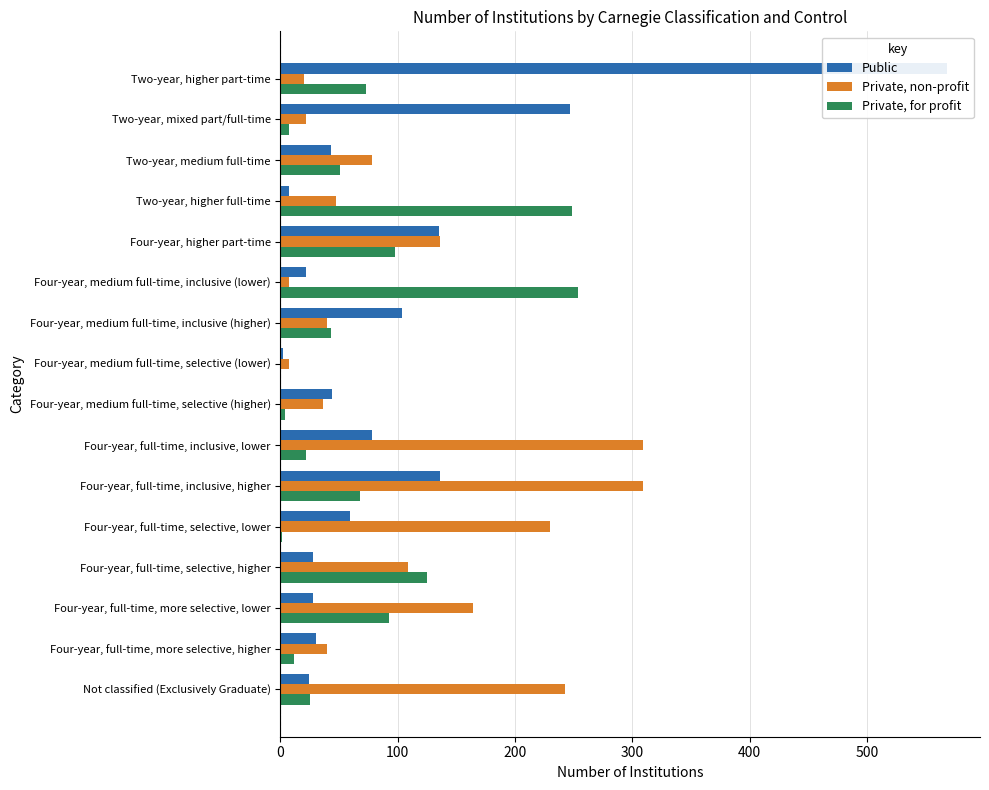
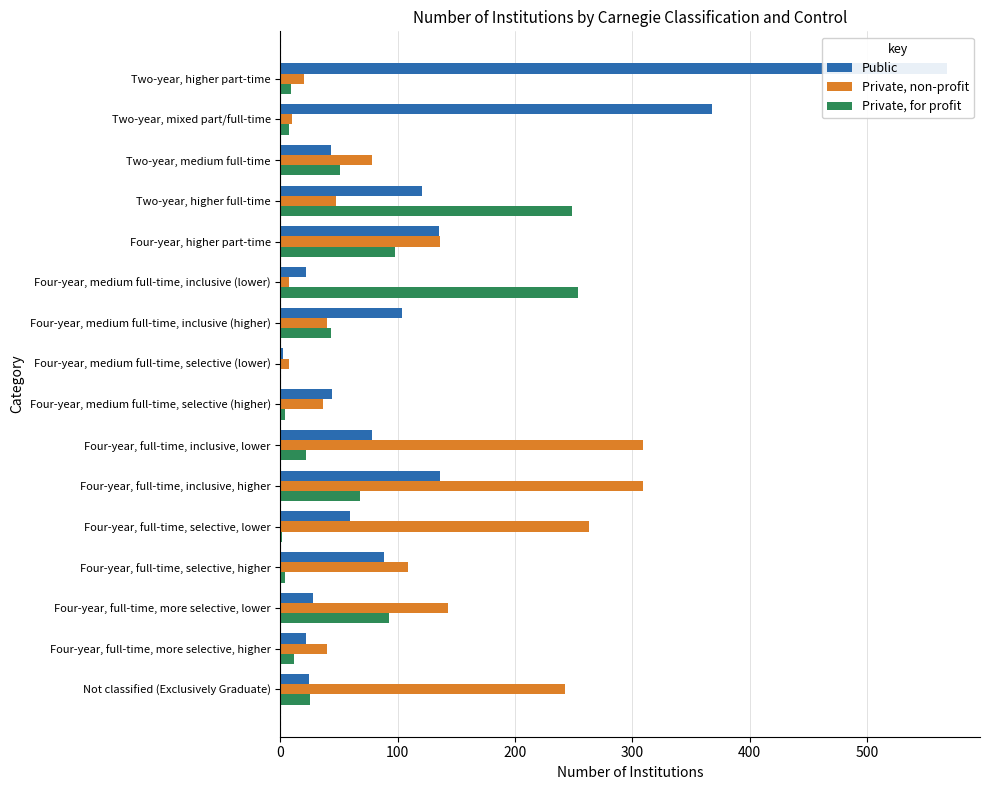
  {
    "Public": {
-     "Two-year, mixed part/full-time": 247,
+     "Two-year, mixed part/full-time": 368,
      "Two-year, medium full-time": 43,
-     "Two-year, higher full-time": 7,
+     "Two-year, higher full-time": 121,
      "Four-year, higher part-time": 135,
      "Four-year, medium full-time, inclusive (lower)": 22,
      "Four-year, medium full-time, inclusive (higher)": 104,
      "Four-year, medium full-time, selective (higher)": 44,
      "Four-year, full-time, inclusive, lower": 78,
      "Four-year, full-time, inclusive, higher": 136,
      "Four-year, full-time, selective, lower": 59,
-     "Four-year, full-time, selective, higher": 28,
+     "Four-year, full-time, selective, higher": 88,
      "Four-year, full-time, more selective, lower": 28,
-     "Four-year, full-time, more selective, higher": 30,
+     "Four-year, full-time, more selective, higher": 22,
      "Not classified (Exclusively Graduate)": 24
    },
    "Private, non-profit": {
      "Two-year, higher part-time": 20,
-     "Two-year, mixed part/full-time": 22,
+     "Two-year, mixed part/full-time": 10,
      "Two-year, medium full-time": 78,
      "Two-year, higher full-time": 47,
      "Four-year, higher part-time": 136,
      "Four-year, medium full-time, inclusive (lower)": 7,
      "Four-year, medium full-time, inclusive (higher)": 40,
      "Four-year, medium full-time, selective (lower)": 7,
      "Four-year, medium full-time, selective (higher)": 36,
      "Four-year, full-time, inclusive, lower": 309,
      "Four-year, full-time, inclusive, higher": 309,
-     "Four-year, full-time, selective, lower": 230,
+     "Four-year, full-time, selective, lower": 263,
      "Four-year, full-time, selective, higher": 109,
-     "Four-year, full-time, more selective, lower": 164,
+     "Four-year, full-time, more selective, lower": 143,
      "Four-year, full-time, more selective, higher": 40,
      "Not classified (Exclusively Graduate)": 243
    },
    "Private, for profit": {
-     "Two-year, higher part-time": 73,
+     "Two-year, higher part-time": 9,
      "Two-year, mixed part/full-time": 7,
      "Two-year, medium full-time": 51,
      "Two-year, higher full-time": 249,
      "Four-year, higher part-time": 98,
      "Four-year, medium full-time, inclusive (lower)": 254,
      "Four-year, medium full-time, inclusive (higher)": 43,
      "Four-year, medium full-time, selective (lower)": 0,
      "Four-year, medium full-time, selective (higher)": 4,
      "Four-year, full-time, inclusive, lower": 22,
      "Four-year, full-time, inclusive, higher": 68,
-     "Four-year, full-time, selective, higher": 125,
+     "Four-year, full-time, selective, higher": 4,
      "Four-year, full-time, more selective, lower": 93,
      "Four-year, full-time, more selective, higher": 12,
      "Not classified (Exclusively Graduate)": 25
    }
  }
